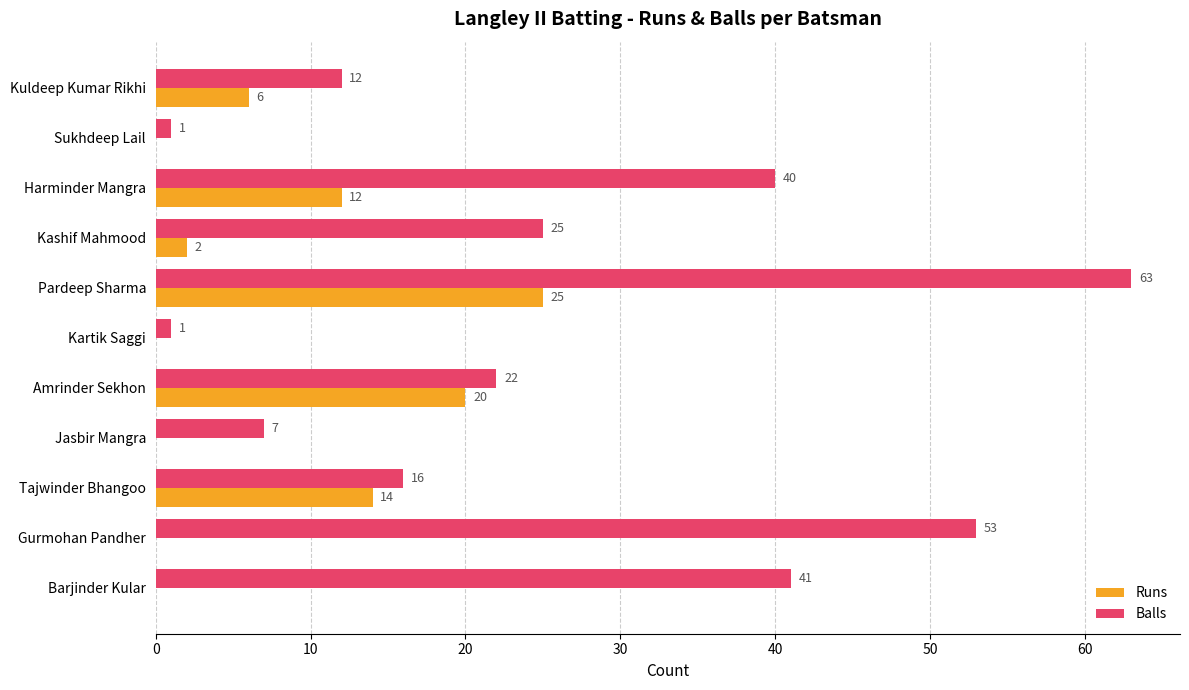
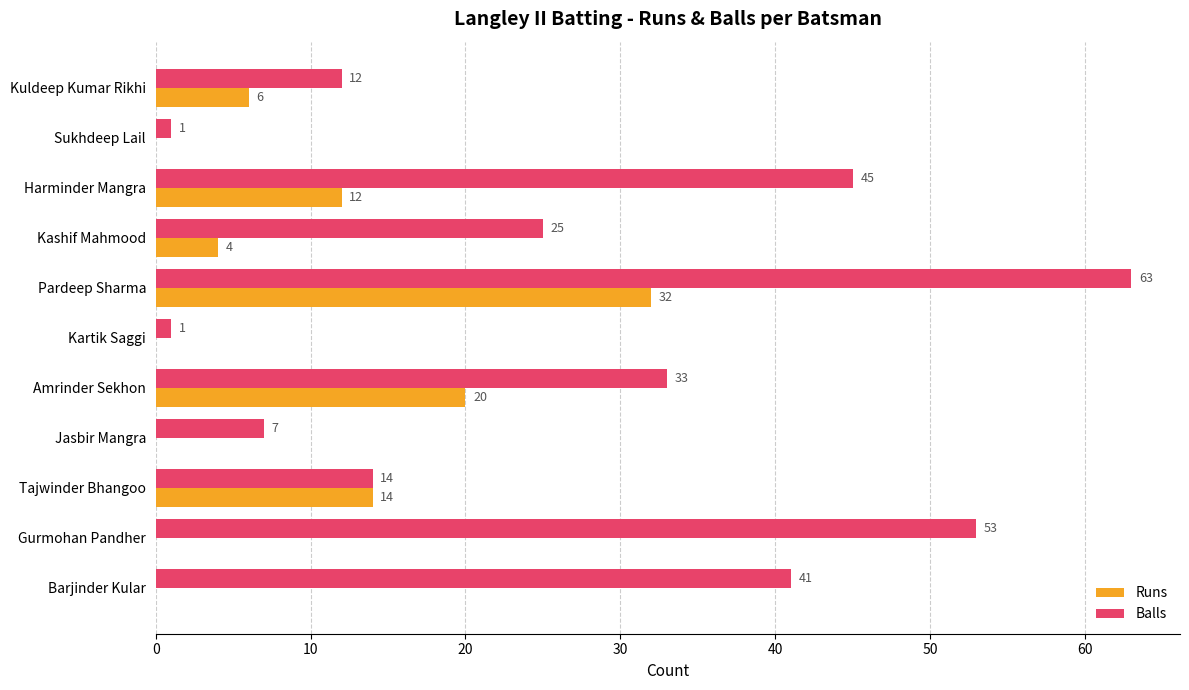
  {
    "Runs": {
      "Kuldeep Kumar Rikhi": 6,
      "Harminder Mangra": 12,
-     "Kashif Mahmood": 2,
-     "Pardeep Sharma": 25,
+     "Kashif Mahmood": 4,
+     "Pardeep Sharma": 32,
      "Amrinder Sekhon": 20,
      "Tajwinder Bhangoo": 14
    },
    "Balls": {
      "Kuldeep Kumar Rikhi": 12,
      "Sukhdeep Lail": 1,
-     "Harminder Mangra": 40,
+     "Harminder Mangra": 45,
      "Kashif Mahmood": 25,
      "Pardeep Sharma": 63,
      "Kartik Saggi": 1,
-     "Amrinder Sekhon": 22,
+     "Amrinder Sekhon": 33,
      "Jasbir Mangra": 7,
-     "Tajwinder Bhangoo": 16,
+     "Tajwinder Bhangoo": 14,
      "Gurmohan Pandher": 53,
      "Barjinder Kular": 41
    }
  }
